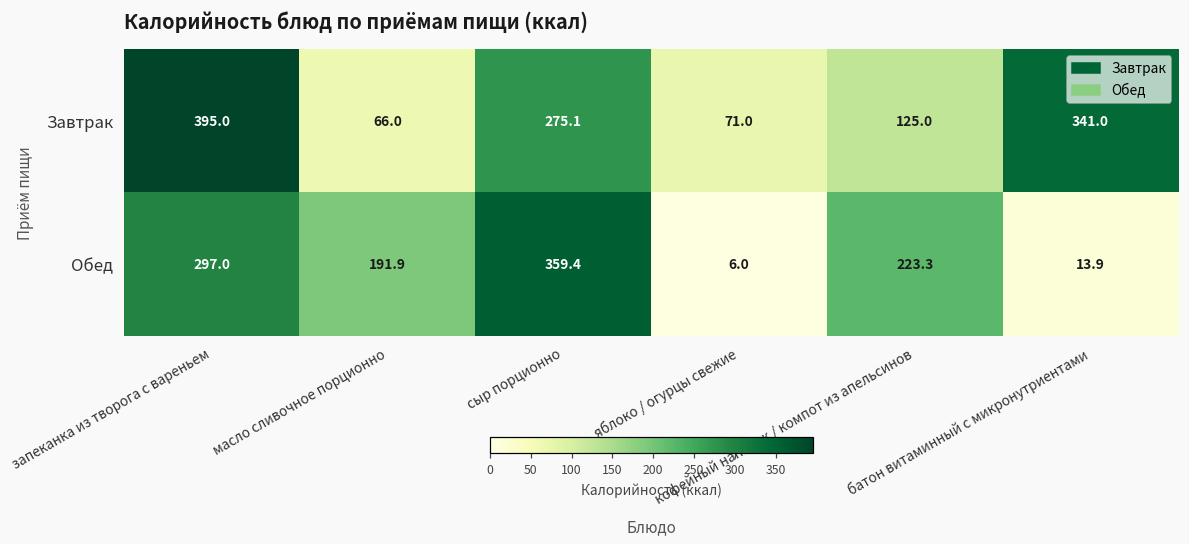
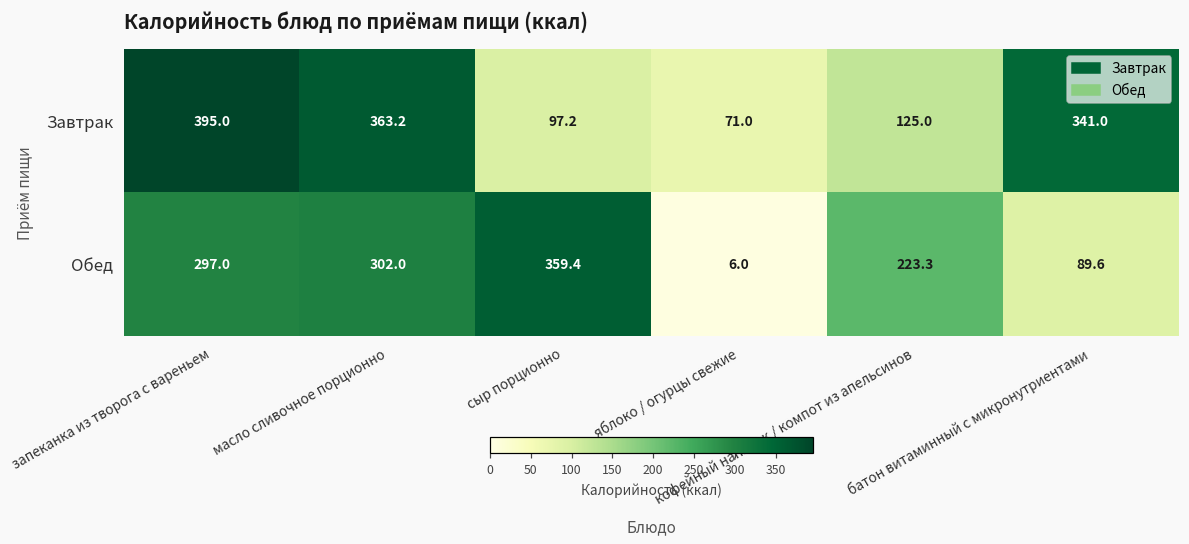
  {
    "Завтрак": {
      "запеканка из творога с вареньем": 395.0,
-     "масло сливочное порционно": 66.0,
-     "сыр порционно": 275.1,
+     "масло сливочное порционно": 363.2,
+     "сыр порционно": 97.2,
      "яблоко / огурцы свежие": 71.0,
      "кофейный напиток / компот из апельсинов": 125.0,
      "батон витаминный с микронутриентами": 341.0
    },
    "Обед": {
      "запеканка из творога с вареньем": 297.0,
-     "масло сливочное порционно": 191.9,
+     "масло сливочное порционно": 302.0,
      "сыр порционно": 359.4,
      "яблоко / огурцы свежие": 6.0,
      "кофейный напиток / компот из апельсинов": 223.3,
-     "батон витаминный с микронутриентами": 13.9
+     "батон витаминный с микронутриентами": 89.6
    }
  }
